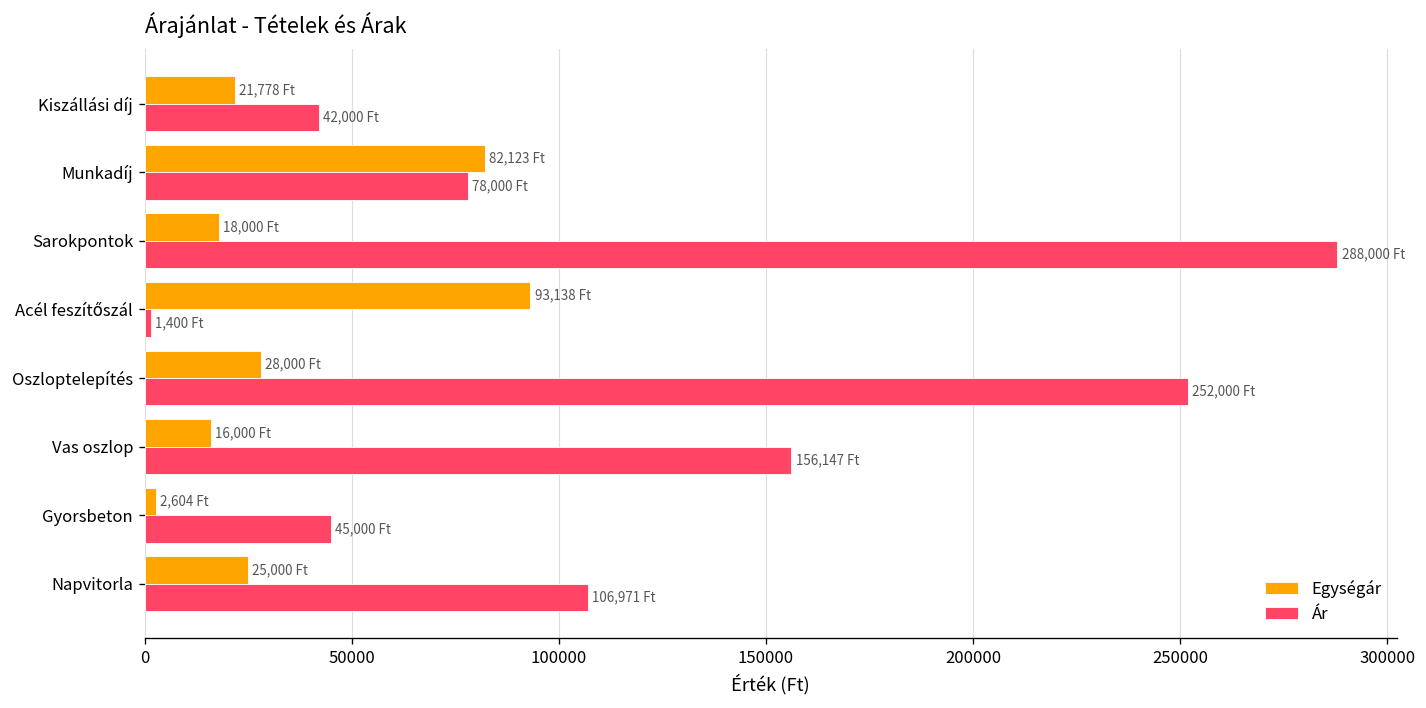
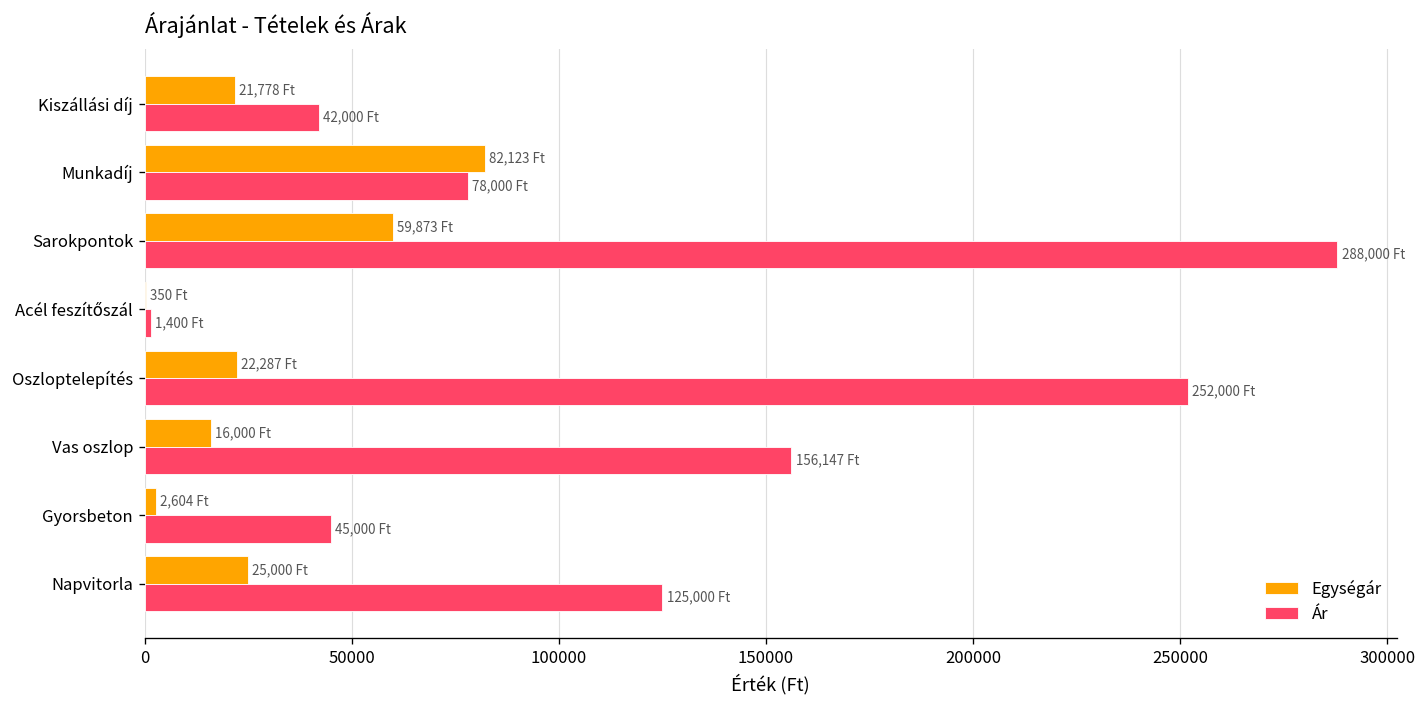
  {
    "Egységár": {
      "Kiszállási díj": "21,778",
      "Munkadíj": "82,123",
-     "Sarokpontok": "18,000",
-     "Acél feszítőszál": "93,138",
-     "Oszloptelepítés": "28,000",
+     "Sarokpontok": "59,873",
+     "Acél feszítőszál": "350",
+     "Oszloptelepítés": "22,287",
      "Vas oszlop": "16,000",
      "Gyorsbeton": "2,604",
      "Napvitorla": "25,000"
    },
    "Ár": {
      "Kiszállási díj": "42,000",
      "Munkadíj": "78,000",
      "Sarokpontok": "288,000",
      "Acél feszítőszál": "1,400",
      "Oszloptelepítés": "252,000",
      "Vas oszlop": "156,147",
      "Gyorsbeton": "45,000",
-     "Napvitorla": "106,971"
+     "Napvitorla": "125,000"
    }
  }
